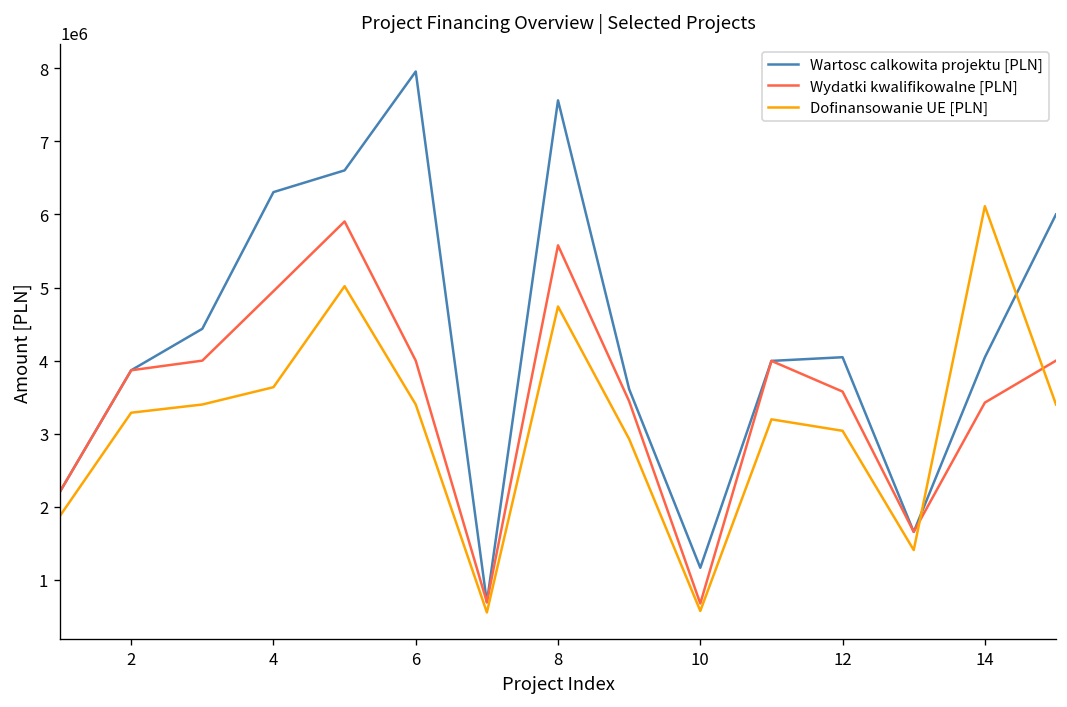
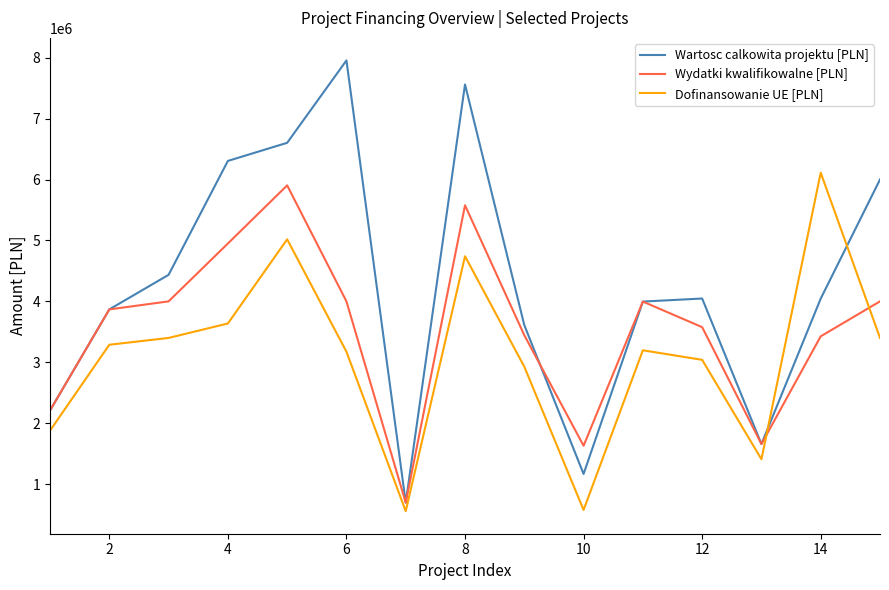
  {
    "Wartosc calkowita projektu [PLN]": {
      "4": 6300000,
      "6": 8000000,
      "8": 7600000,
      "10": 1200000,
      "12": 4000000,
      "14": 4000000
    },
    "Wydatki kwalifikowalne [PLN]": {
      "4": 4900000,
      "6": 4000000,
      "8": 5600000,
-     "10": 700000,
+     "10": 1600000,
      "12": 3600000,
      "14": 3400000
    },
    "Dofinansowanie UE [PLN]": {
      "2": 3300000,
      "4": 3600000,
-     "6": 3400000,
+     "6": 3200000,
      "8": 4700000,
      "10": 600000,
      "12": 3000000,
      "14": 6100000
    }
  }
